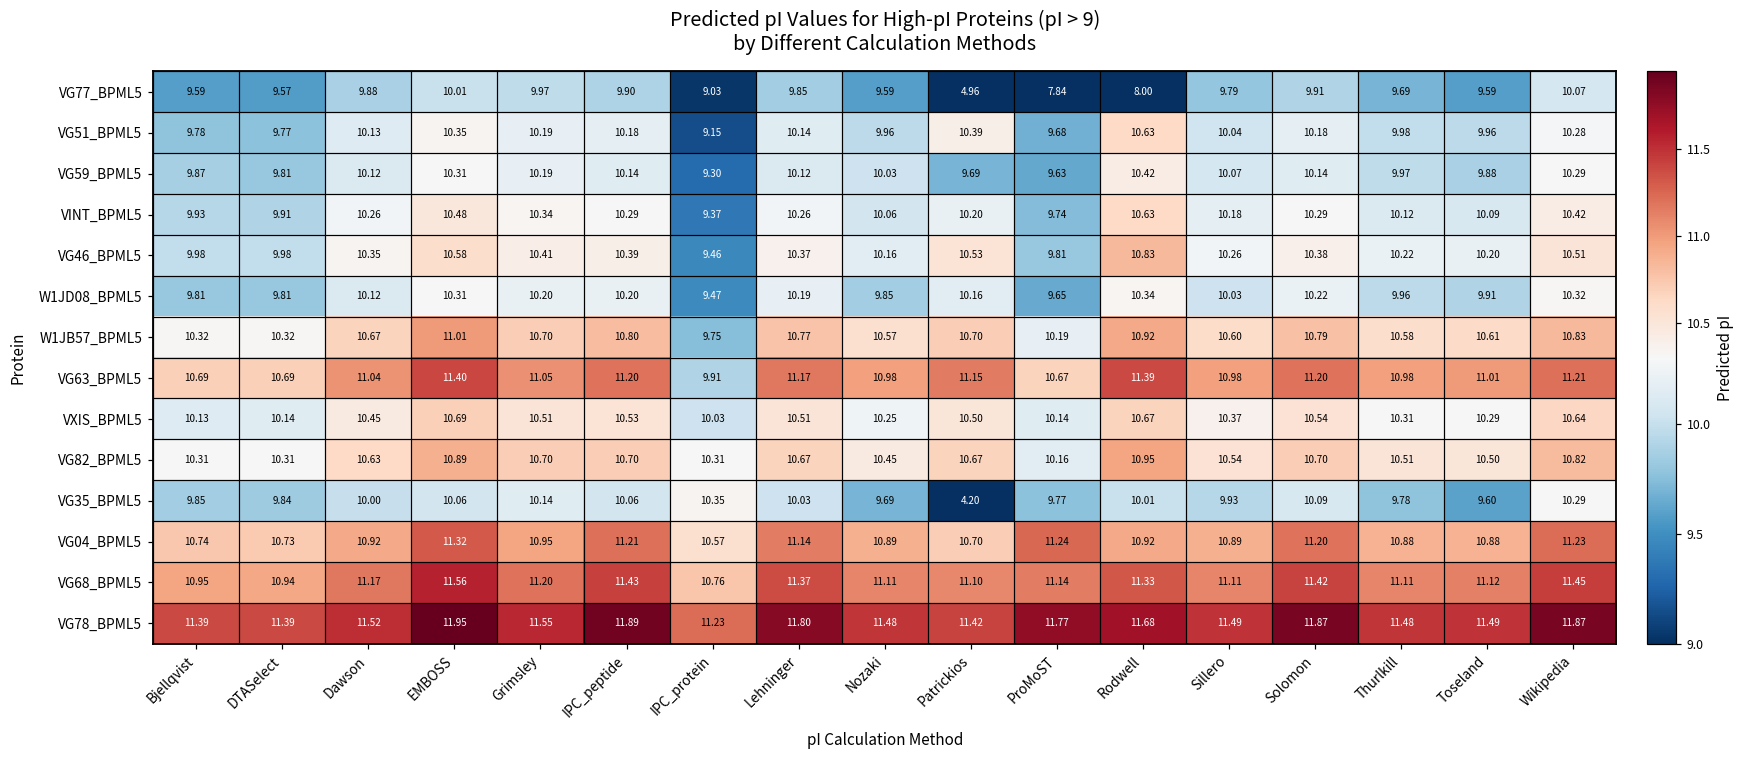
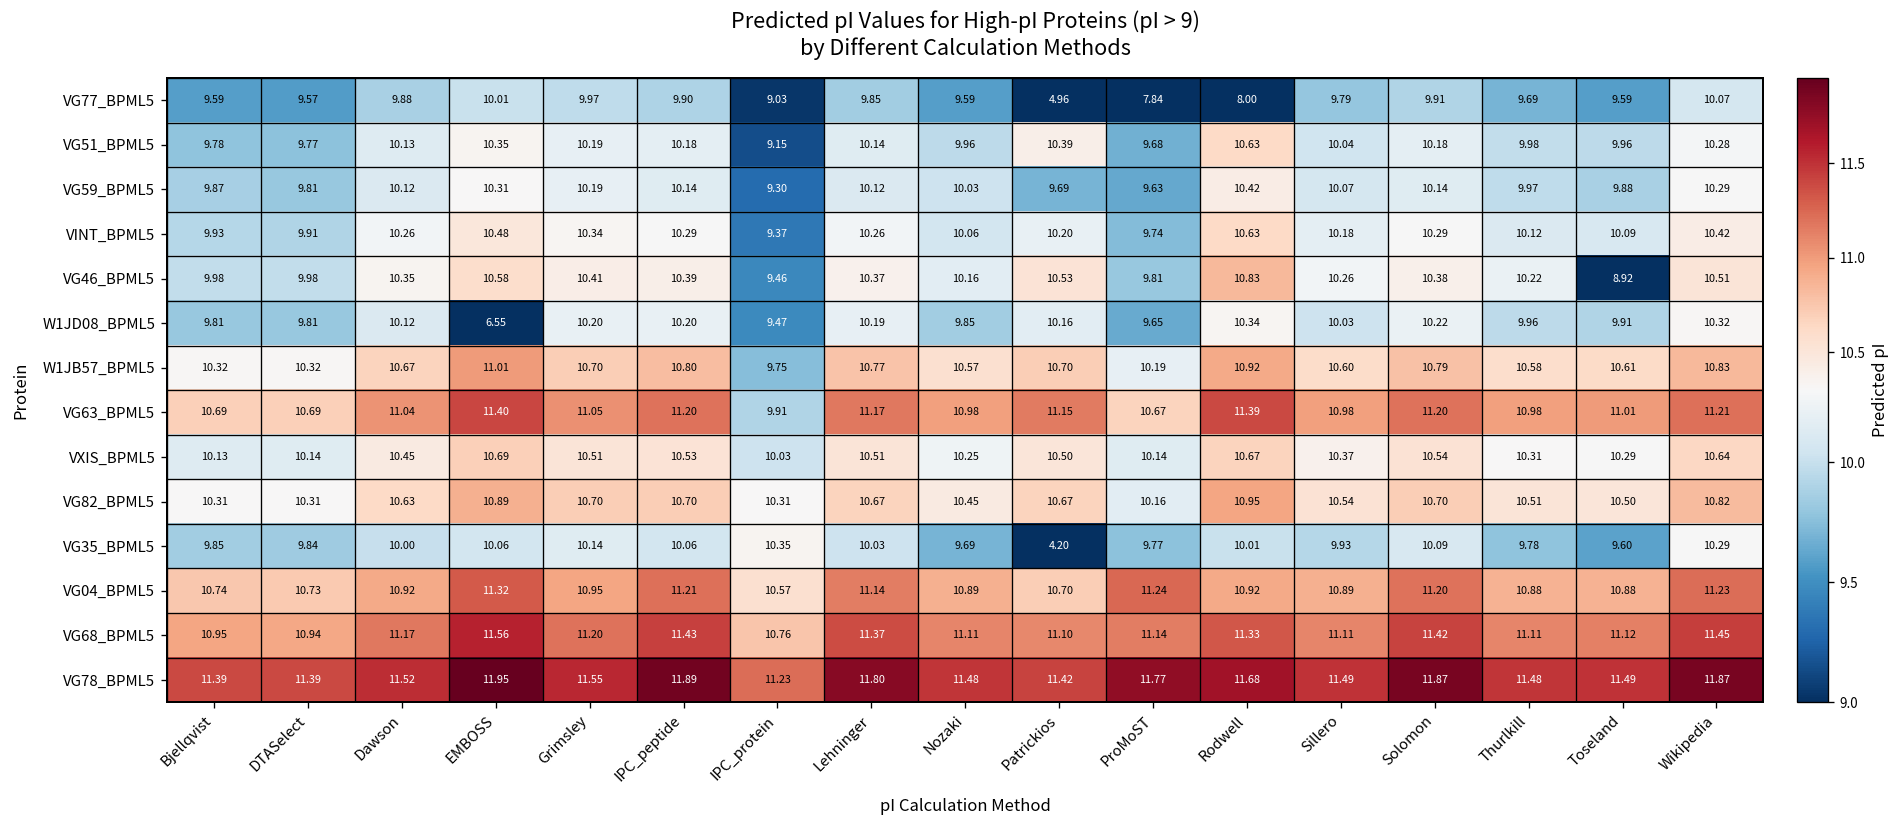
  {
    "VG46_BPML5": {
      "Bjellqvist": 9.98,
      "DTASelect": 9.98,
      "Dawson": 10.35,
      "EMBOSS": 10.58,
      "Grimsley": 10.41,
      "IPC_peptide": 10.39,
      "IPC_protein": 9.46,
      "Lehninger": 10.37,
      "Nozaki": 10.16,
      "Patrickios": 10.53,
      "ProMoST": 9.81,
      "Rodwell": 10.83,
      "Sillero": 10.26,
      "Solomon": 10.38,
      "Thurlkill": 10.22,
-     "Toseland": 10.20,
+     "Toseland": 8.92,
      "Wikipedia": 10.51
    },
    "W1JD08_BPML5": {
      "Bjellqvist": 9.81,
      "DTASelect": 9.81,
      "Dawson": 10.12,
-     "EMBOSS": 10.31,
+     "EMBOSS": 6.55,
      "Grimsley": 10.20,
      "IPC_peptide": 10.20,
      "IPC_protein": 9.47,
      "Lehninger": 10.19,
      "Nozaki": 9.85,
      "Patrickios": 10.16,
      "ProMoST": 9.65,
      "Rodwell": 10.34,
      "Sillero": 10.03,
      "Solomon": 10.22,
      "Thurlkill": 9.96,
      "Toseland": 9.91,
      "Wikipedia": 10.32
    }
  }
